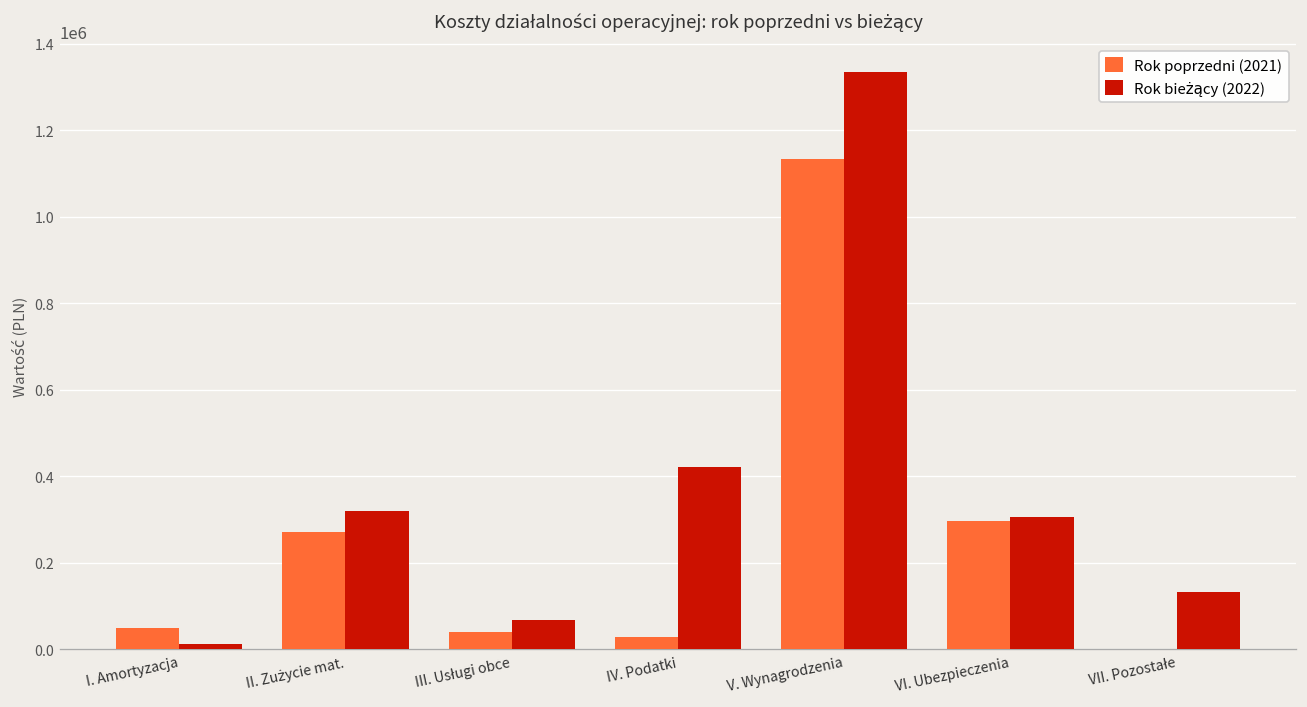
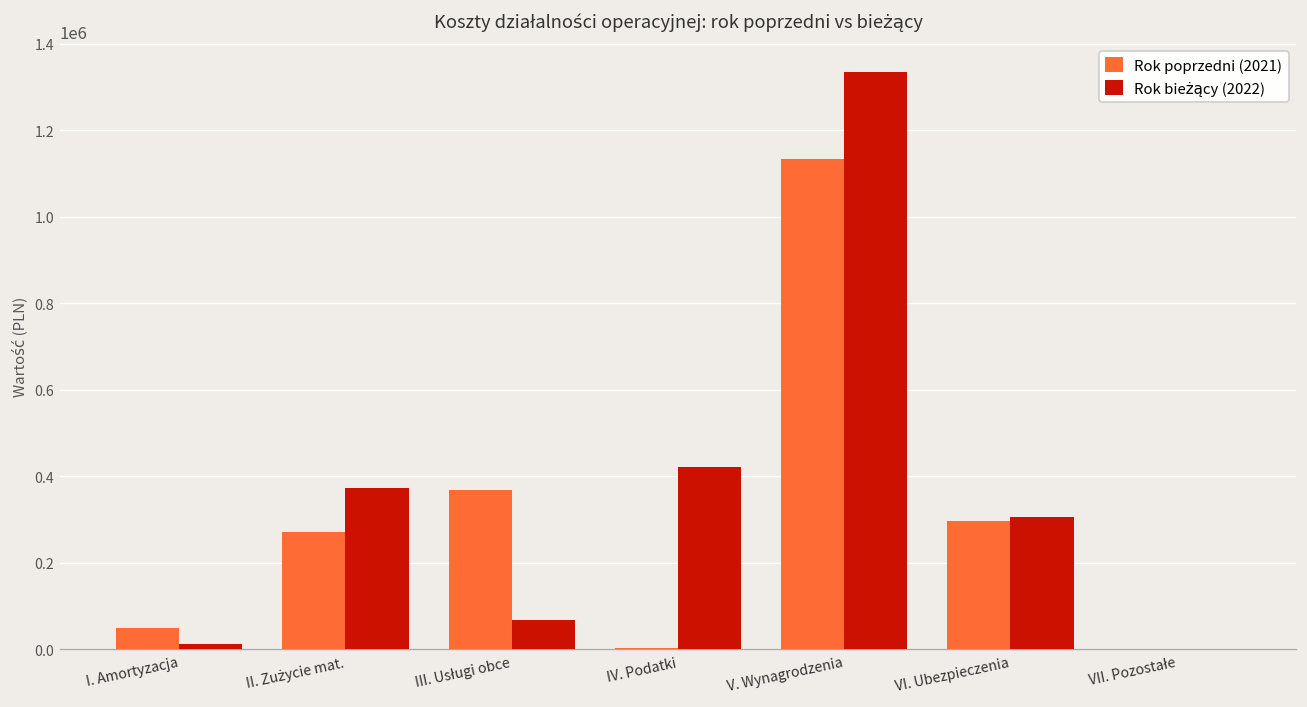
  {
    "Rok poprzedni (2021)": {
      "I. Amortyzacja": 50000,
      "II. Zużycie mat.": 270000,
-     "III. Usługi obce": 40000,
-     "IV. Podatki": 30000,
+     "III. Usługi obce": 370000,
+     "IV. Podatki": 0,
      "V. Wynagrodzenia": 1130000,
      "VI. Ubezpieczenia": 300000,
      "VII. Pozostałe": 0
    },
    "Rok bieżący (2022)": {
      "I. Amortyzacja": 10000,
-     "II. Zużycie mat.": 320000,
+     "II. Zużycie mat.": 370000,
      "III. Usługi obce": 70000,
      "IV. Podatki": 420000,
      "V. Wynagrodzenia": 1330000,
      "VI. Ubezpieczenia": 310000,
-     "VII. Pozostałe": 130000
+     "VII. Pozostałe": 0
    }
  }
